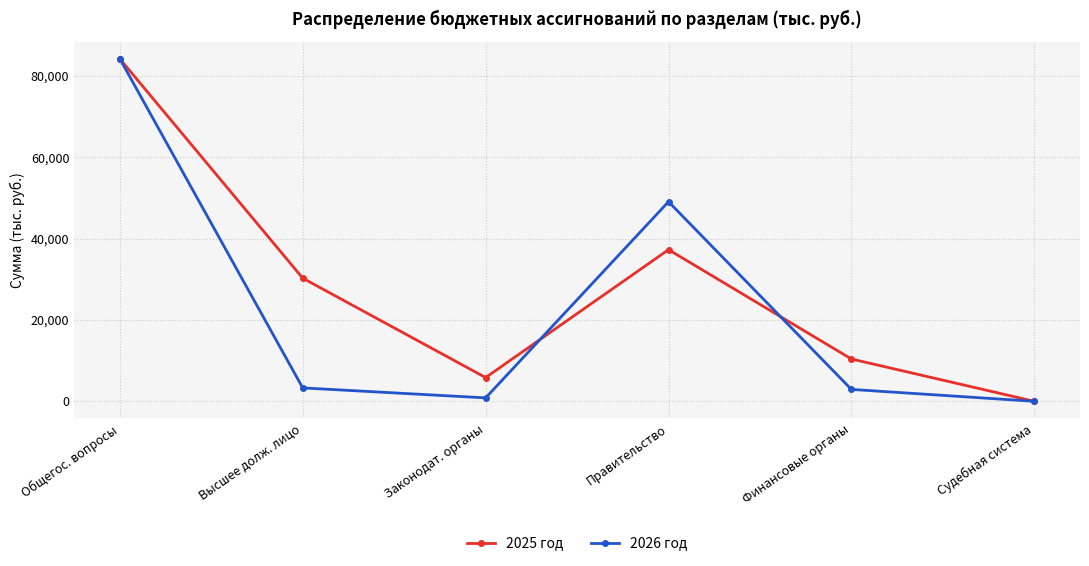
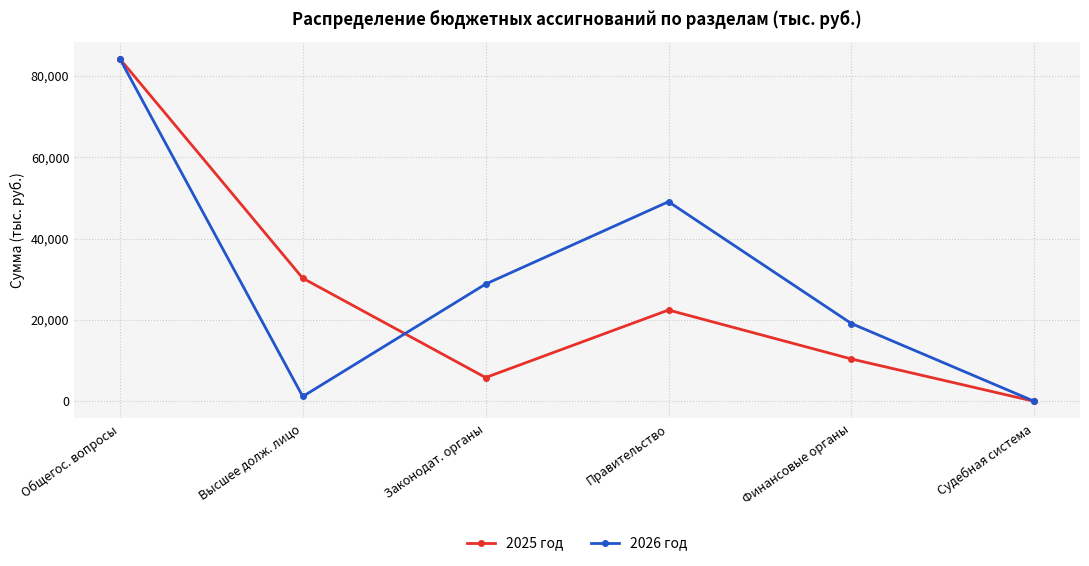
  {
    "2025 год": {
      "Высшее долж. лицо": "30,000",
      "Законодат. органы": "6,000",
-     "Правительство": "37,000",
+     "Правительство": "22,000",
      "Финансовые органы": "10,000"
    },
    "2026 год": {
-     "Высшее долж. лицо": "3,000",
-     "Законодат. органы": "1,000",
+     "Высшее долж. лицо": "1,000",
+     "Законодат. органы": "29,000",
      "Правительство": "49,000",
-     "Финансовые органы": "3,000"
+     "Финансовые органы": "19,000"
    }
  }
